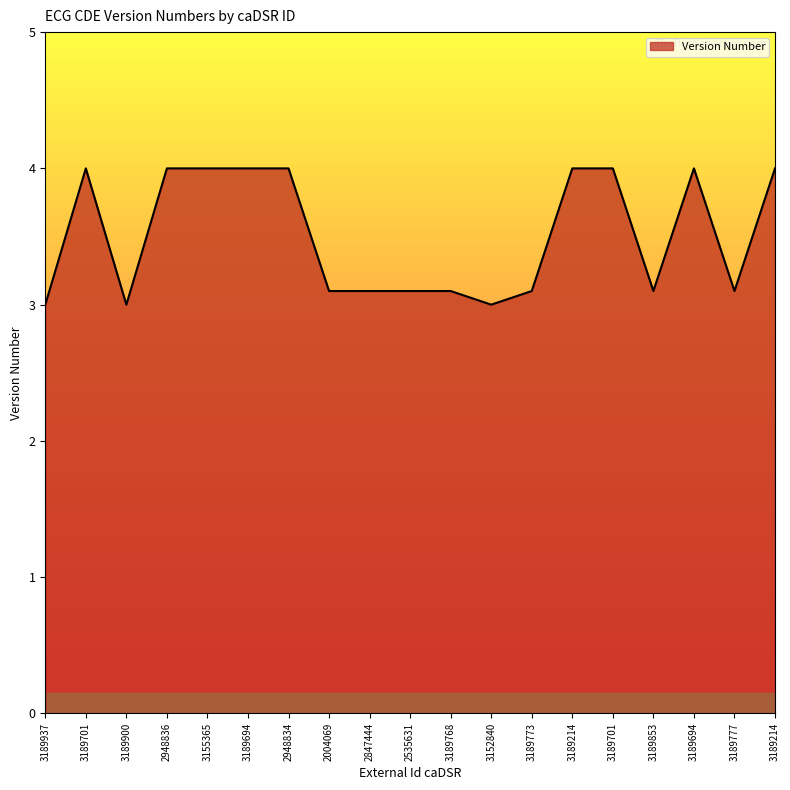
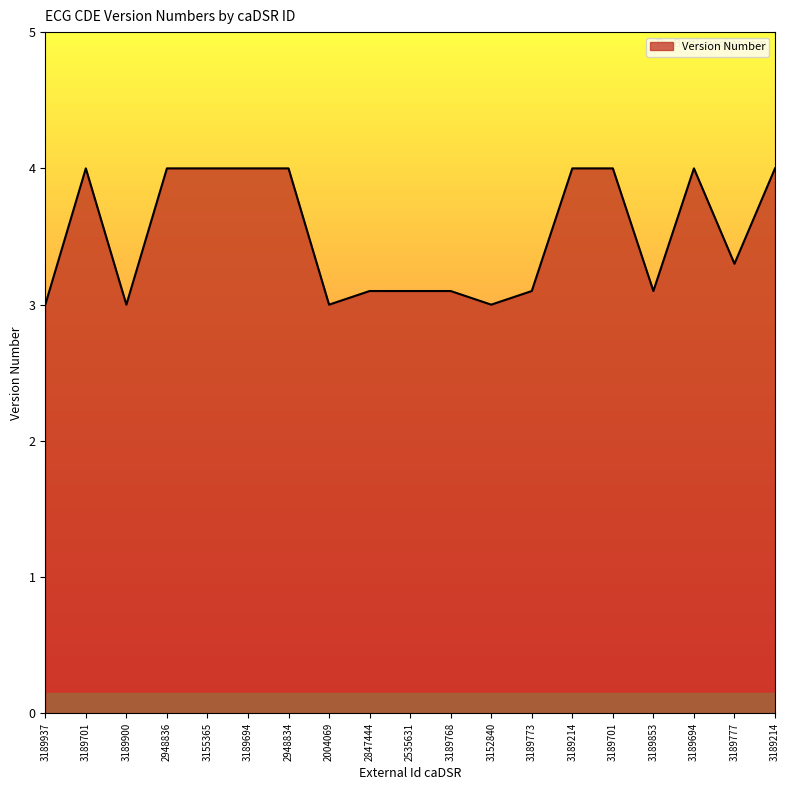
  {
    "3189937": 3.0,
    "3189900": 3.0,
    "2948836": 4.0,
    "3155365": 4.0,
    "2948834": 4.0,
-   "2004069": 3.1,
+   "2004069": 3.0,
    "2847444": 3.1,
    "2535631": 3.1,
    "3189768": 3.1,
    "3152840": 3.0,
    "3189773": 3.1,
    "3189853": 3.1,
-   "3189777": 3.1
+   "3189777": 3.3
  }
